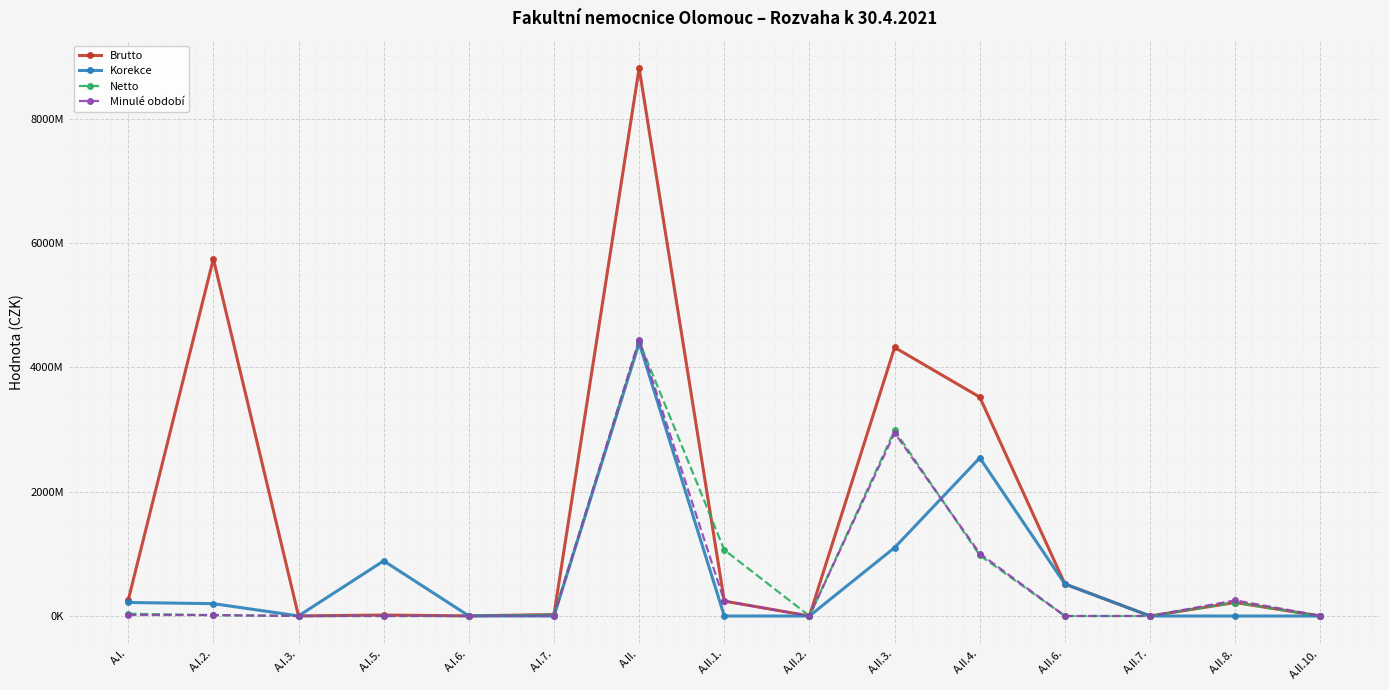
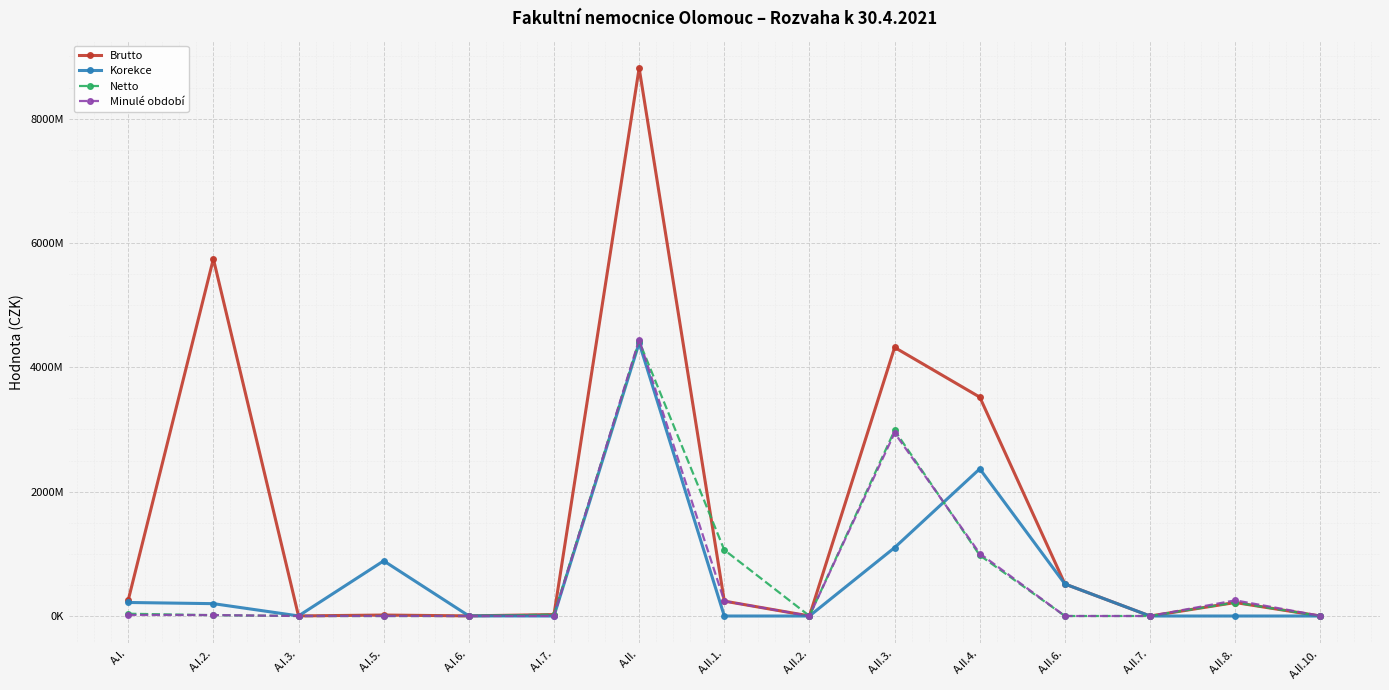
  {
    "Brutto": {
      "A.I.2.": 5700000000,
      "A.II.": 8800000000,
      "A.II.3.": 4300000000,
      "A.II.4.": 3500000000
    },
    "Korekce": {
      "A.I.2.": 200000000,
      "A.I.5.": 900000000,
      "A.II.1.": 0,
      "A.II.3.": 1100000000,
-     "A.II.4.": 2500000000,
+     "A.II.4.": 2400000000,
      "A.II.8.": 0
    },
    "Netto": {
      "A.II.1.": 1100000000
    }
  }
